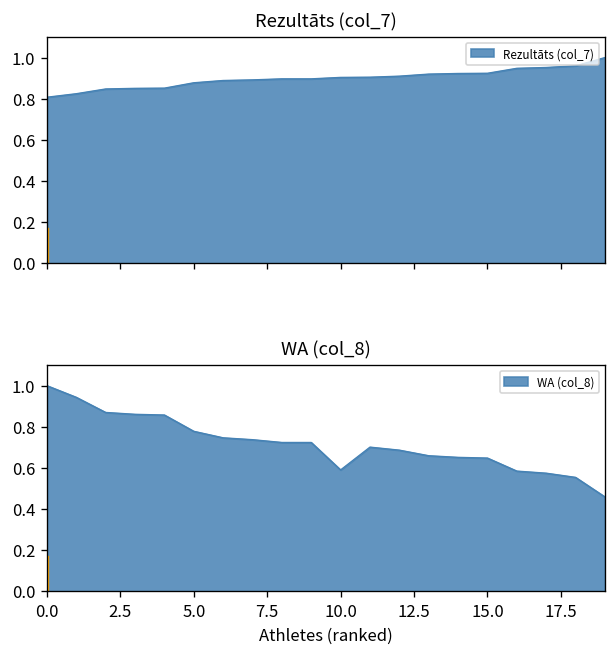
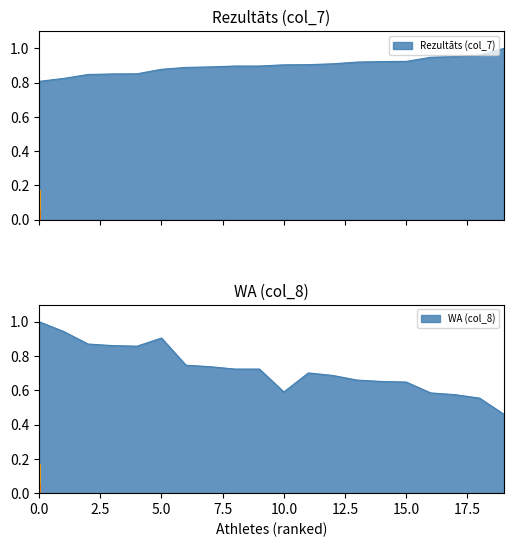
  {
    "WA (col_8)": {
      "0.0": 1.00,
-     "5.0": 0.78,
+     "5.0": 0.90,
      "10.0": 0.59,
      "15.0": 0.65
    }
  }
